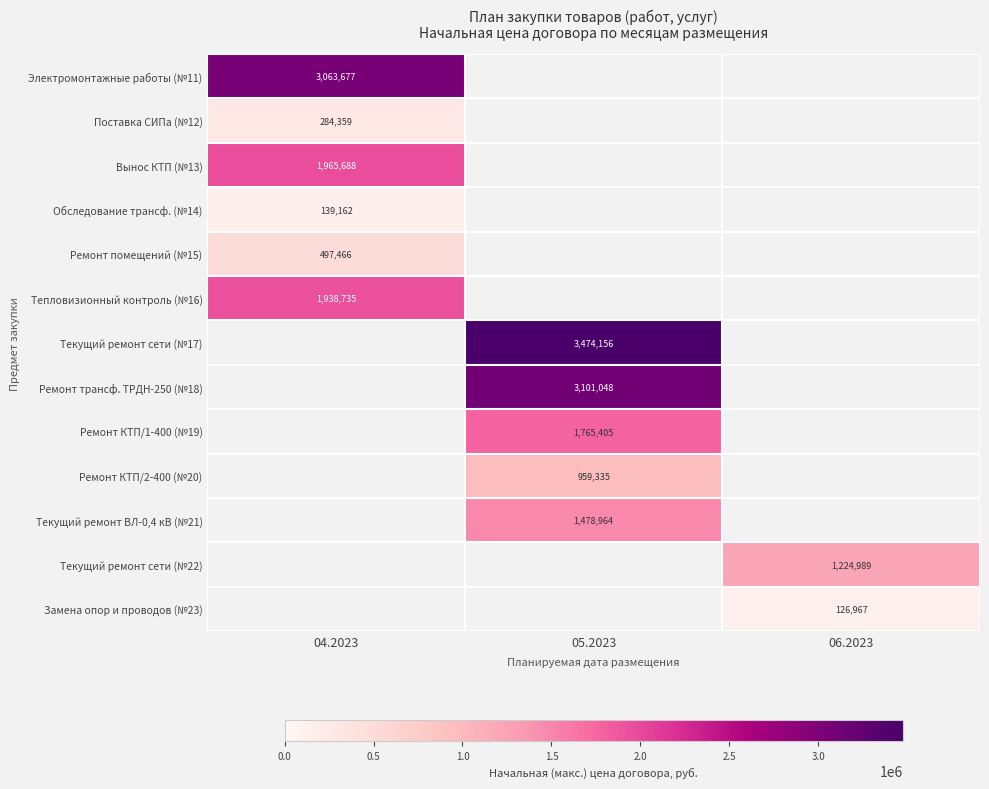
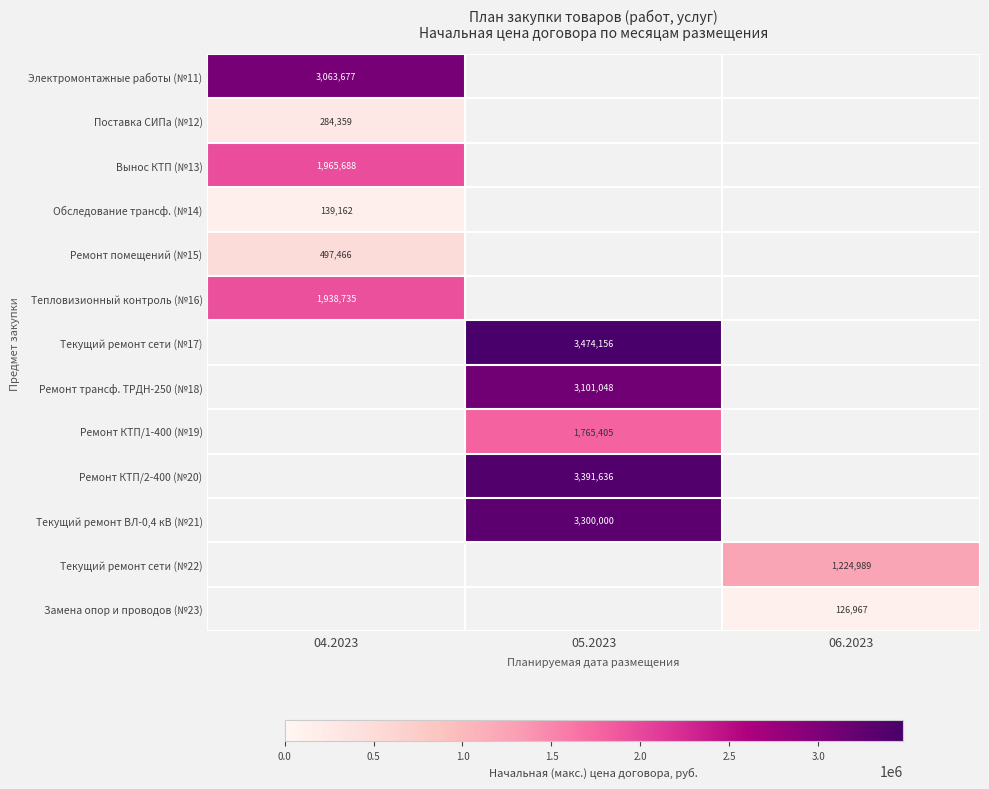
  {
    "Электромонтажные работы (№11)": {
      "04.2023": "3,063,677"
    },
    "Поставка СИПа (№12)": {
      "04.2023": "284,359"
    },
    "Вынос КТП (№13)": {
      "04.2023": "1,965,688"
    },
    "Обследование трансф. (№14)": {
      "04.2023": "139,162"
    },
    "Ремонт помещений (№15)": {
      "04.2023": "497,466"
    },
    "Тепловизионный контроль (№16)": {
      "04.2023": "1,938,735"
    },
    "Текущий ремонт сети (№17)": {
      "05.2023": "3,474,156"
    },
    "Ремонт трансф. ТРДН-250 (№18)": {
      "05.2023": "3,101,048"
    },
    "Ремонт КТП/1-400 (№19)": {
      "05.2023": "1,765,405"
    },
    "Ремонт КТП/2-400 (№20)": {
-     "05.2023": "959,335"
+     "05.2023": "3,391,636"
    },
    "Текущий ремонт ВЛ-0,4 кВ (№21)": {
-     "05.2023": "1,478,964"
+     "05.2023": "3,300,000"
    },
    "Текущий ремонт сети (№22)": {
      "06.2023": "1,224,989"
    },
    "Замена опор и проводов (№23)": {
      "06.2023": "126,967"
    }
  }
